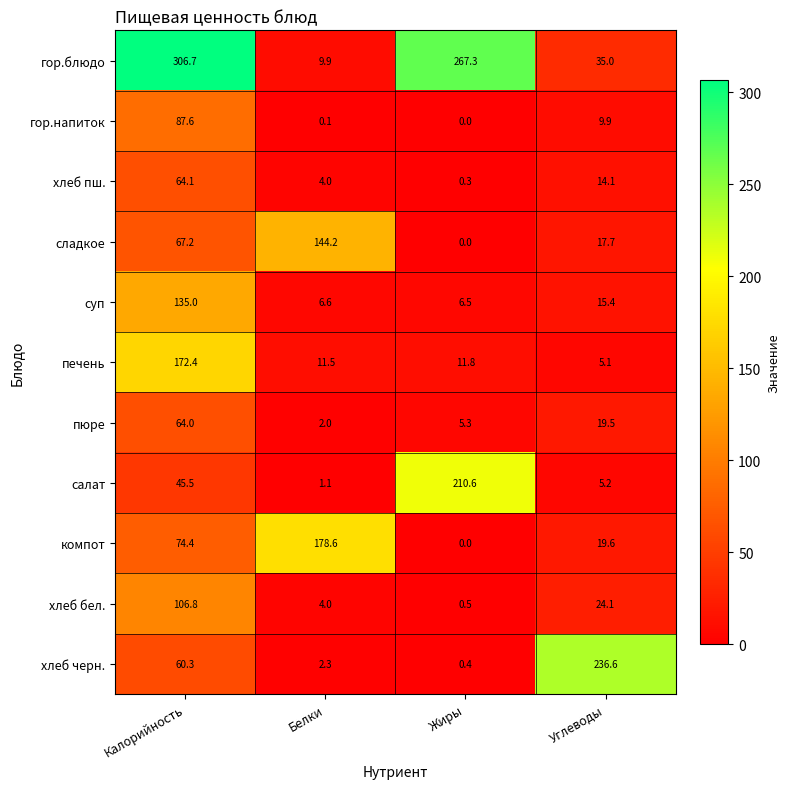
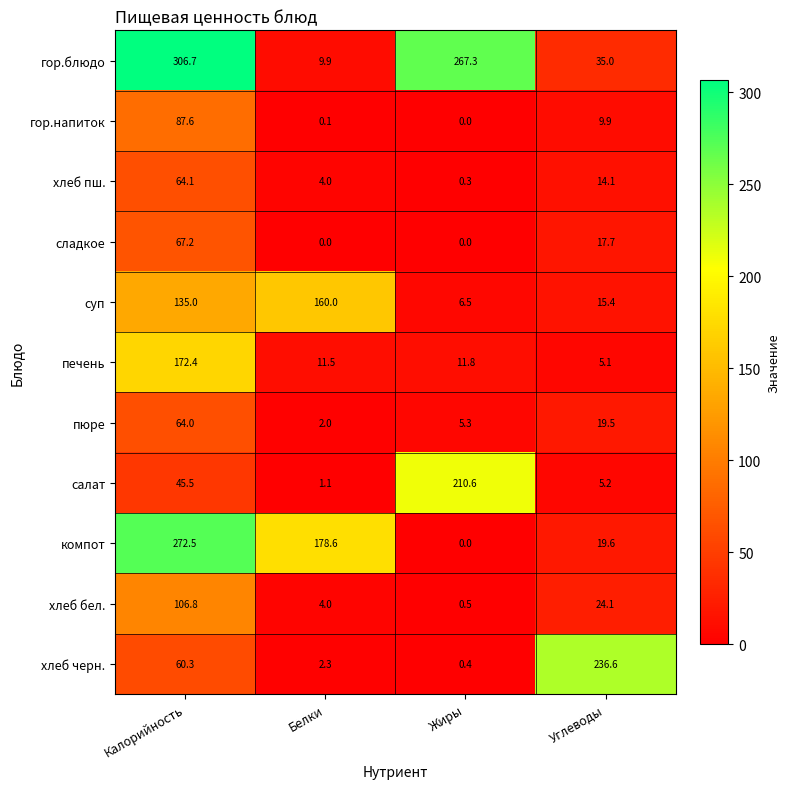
  {
    "гор.блюдо": {
      "Калорийность": 306.7,
      "Белки": 9.9,
      "Жиры": 267.3,
      "Углеводы": 35.0
    },
    "гор.напиток": {
      "Калорийность": 87.6,
      "Белки": 0.1,
      "Жиры": 0.0,
      "Углеводы": 9.9
    },
    "хлеб пш.": {
      "Калорийность": 64.1,
      "Белки": 4.0,
      "Жиры": 0.3,
      "Углеводы": 14.1
    },
    "сладкое": {
      "Калорийность": 67.2,
-     "Белки": 144.2,
+     "Белки": 0.0,
      "Жиры": 0.0,
      "Углеводы": 17.7
    },
    "суп": {
      "Калорийность": 135.0,
-     "Белки": 6.6,
+     "Белки": 160.0,
      "Жиры": 6.5,
      "Углеводы": 15.4
    },
    "печень": {
      "Калорийность": 172.4,
      "Белки": 11.5,
      "Жиры": 11.8,
      "Углеводы": 5.1
    },
    "пюре": {
      "Калорийность": 64.0,
      "Белки": 2.0,
      "Жиры": 5.3,
      "Углеводы": 19.5
    },
    "салат": {
      "Калорийность": 45.5,
      "Белки": 1.1,
      "Жиры": 210.6,
      "Углеводы": 5.2
    },
    "компот": {
-     "Калорийность": 74.4,
+     "Калорийность": 272.5,
      "Белки": 178.6,
      "Жиры": 0.0,
      "Углеводы": 19.6
    },
    "хлеб бел.": {
      "Калорийность": 106.8,
      "Белки": 4.0,
      "Жиры": 0.5,
      "Углеводы": 24.1
    },
    "хлеб черн.": {
      "Калорийность": 60.3,
      "Белки": 2.3,
      "Жиры": 0.4,
      "Углеводы": 236.6
    }
  }
